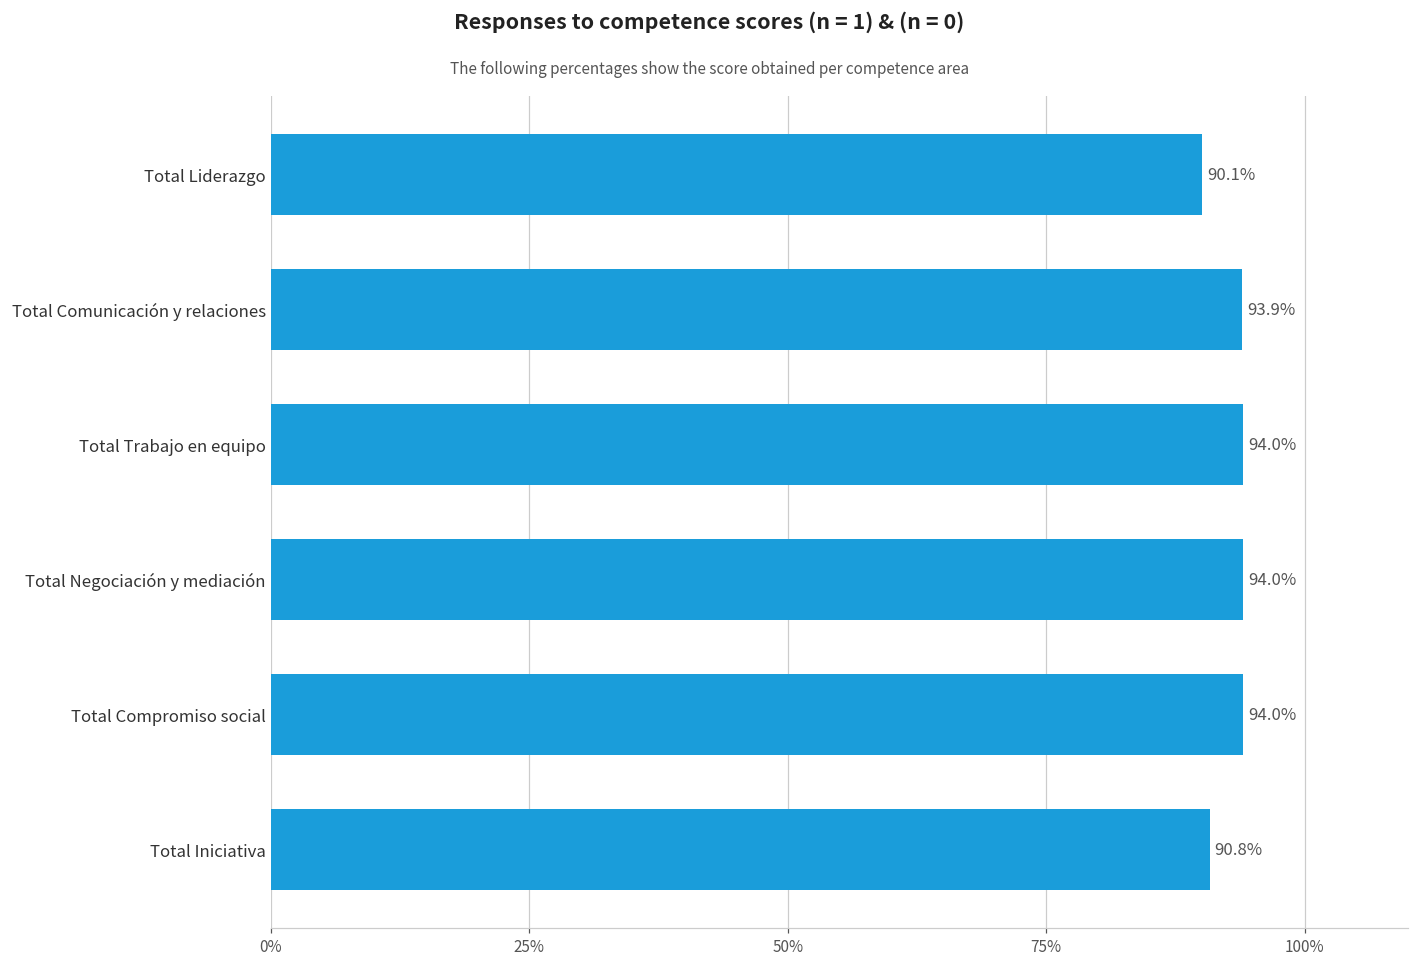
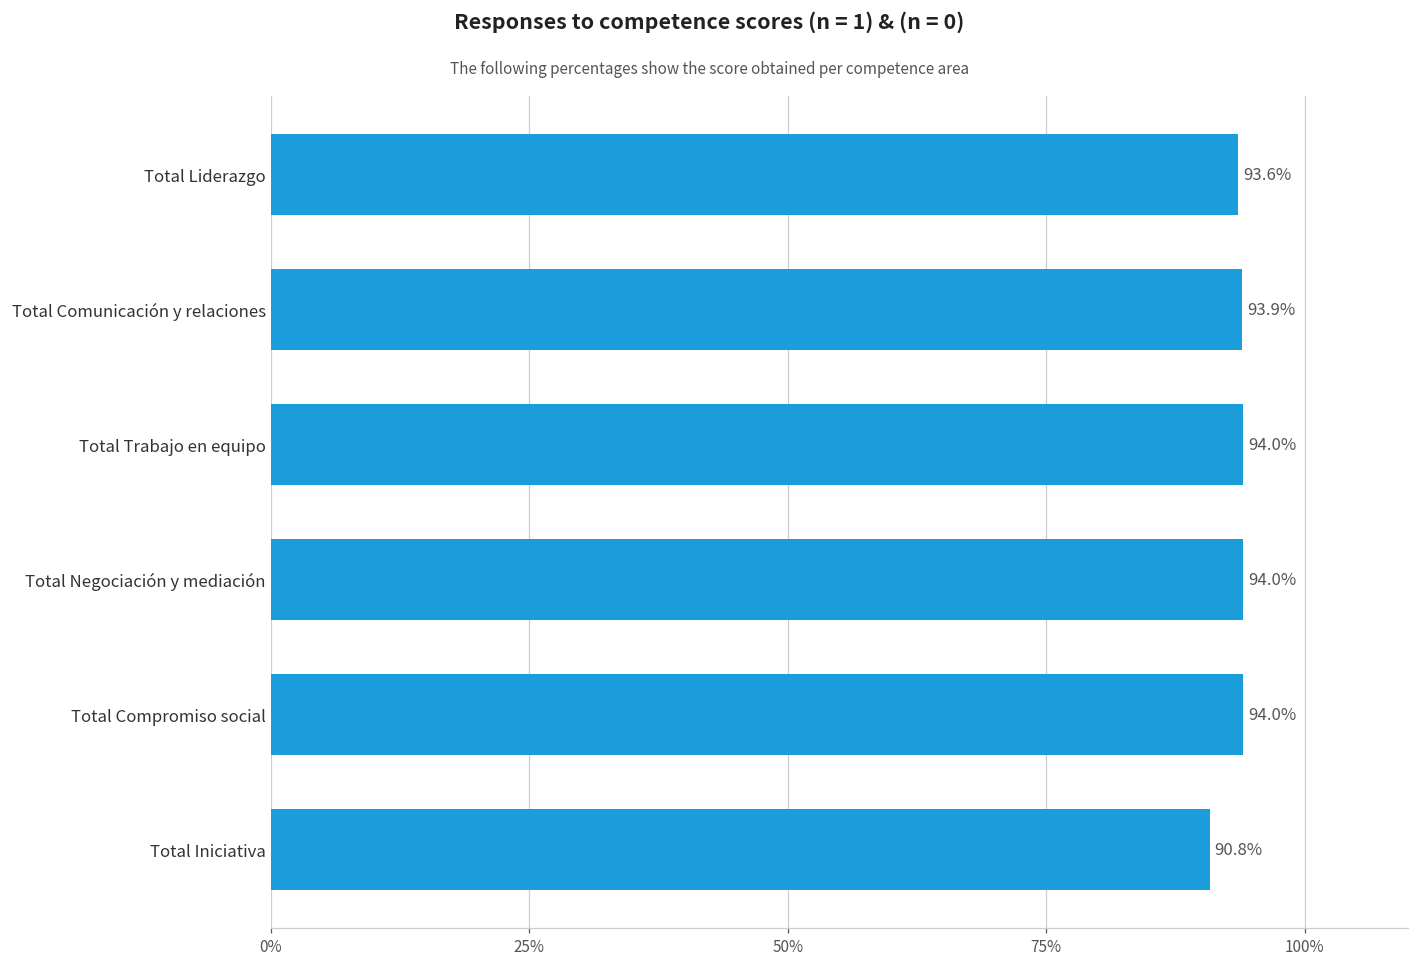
  {
-   "Total Liderazgo": "90.1%",
+   "Total Liderazgo": "93.6%",
    "Total Comunicación y relaciones": "93.9%",
    "Total Trabajo en equipo": "94.0%",
    "Total Negociación y mediación": "94.0%",
    "Total Compromiso social": "94.0%",
    "Total Iniciativa": "90.8%"
  }
